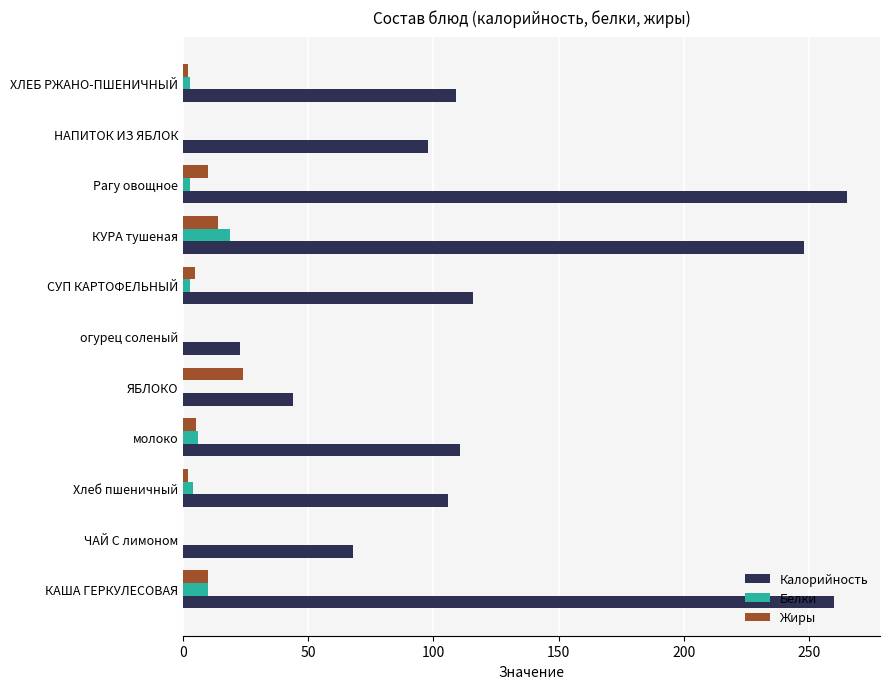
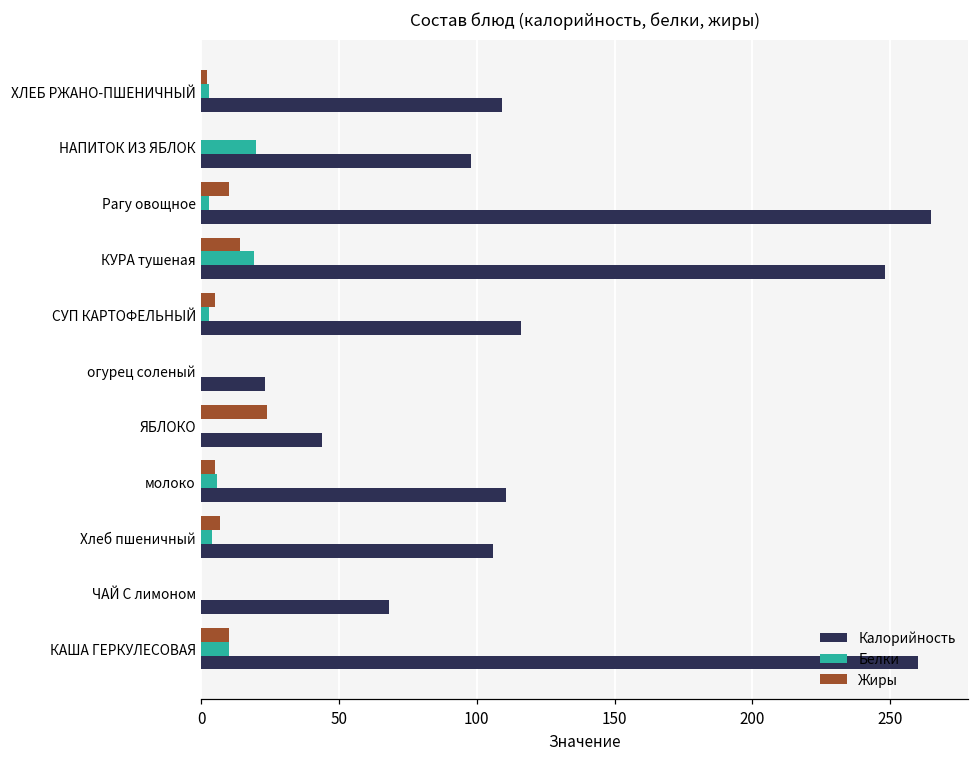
  {
    "Калорийность": {
      "ХЛЕБ РЖАНО-ПШЕНИЧНЫЙ": 109,
      "НАПИТОК ИЗ ЯБЛОК": 98,
      "Рагу овощное": 265,
      "КУРА тушеная": 248,
      "СУП КАРТОФЕЛЬНЫЙ": 116,
      "огурец соленый": 23,
      "ЯБЛОКО": 44,
      "молоко": 111,
      "Хлеб пшеничный": 106,
      "ЧАЙ С лимоном": 68,
      "КАША ГЕРКУЛЕСОВАЯ": 260
    },
    "Белки": {
      "ХЛЕБ РЖАНО-ПШЕНИЧНЫЙ": 3,
-     "НАПИТОК ИЗ ЯБЛОК": 0,
+     "НАПИТОК ИЗ ЯБЛОК": 20,
      "Рагу овощное": 3,
      "КУРА тушеная": 19,
      "СУП КАРТОФЕЛЬНЫЙ": 3,
      "огурец соленый": 0,
      "ЯБЛОКО": 0,
      "молоко": 6,
      "Хлеб пшеничный": 4,
      "ЧАЙ С лимоном": 0,
      "КАША ГЕРКУЛЕСОВАЯ": 10
    },
    "Жиры": {
      "ХЛЕБ РЖАНО-ПШЕНИЧНЫЙ": 2,
      "НАПИТОК ИЗ ЯБЛОК": 0,
      "Рагу овощное": 10,
      "КУРА тушеная": 14,
      "СУП КАРТОФЕЛЬНЫЙ": 5,
      "огурец соленый": 0,
      "ЯБЛОКО": 24,
      "молоко": 5,
-     "Хлеб пшеничный": 2,
+     "Хлеб пшеничный": 7,
      "ЧАЙ С лимоном": 0,
      "КАША ГЕРКУЛЕСОВАЯ": 10
    }
  }
